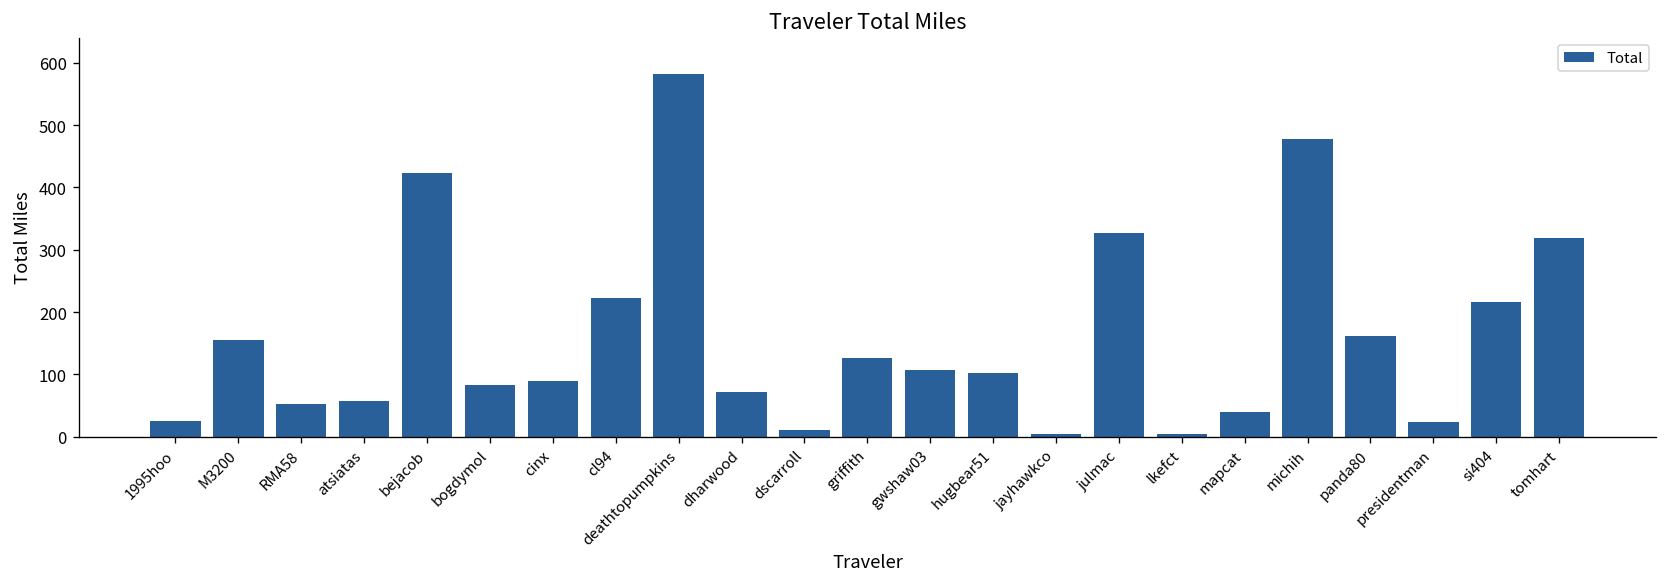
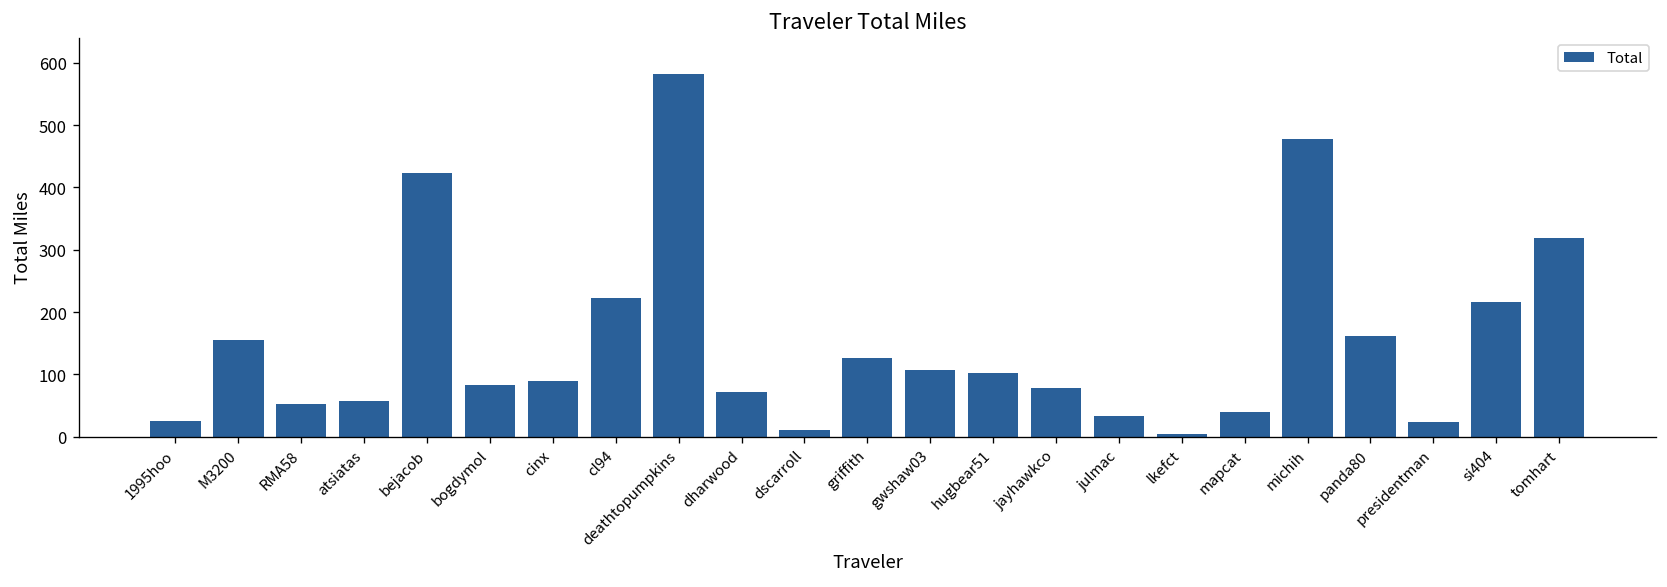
  {
    "1995hoo": 20,
    "M3200": 160,
    "RMA58": 50,
    "atsiatas": 60,
    "bejacob": 420,
    "bogdymol": 80,
    "cinx": 90,
    "cl94": 220,
    "deathtopumpkins": 580,
    "dharwood": 70,
    "dscarroll": 10,
    "griffith": 130,
    "gwshaw03": 110,
    "hugbear51": 100,
-   "jayhawkco": 0,
-   "julmac": 330,
+   "jayhawkco": 80,
+   "julmac": 30,
    "mapcat": 40,
    "michih": 480,
    "panda80": 160,
    "presidentman": 20,
    "si404": 220,
    "tomhart": 320
  }
